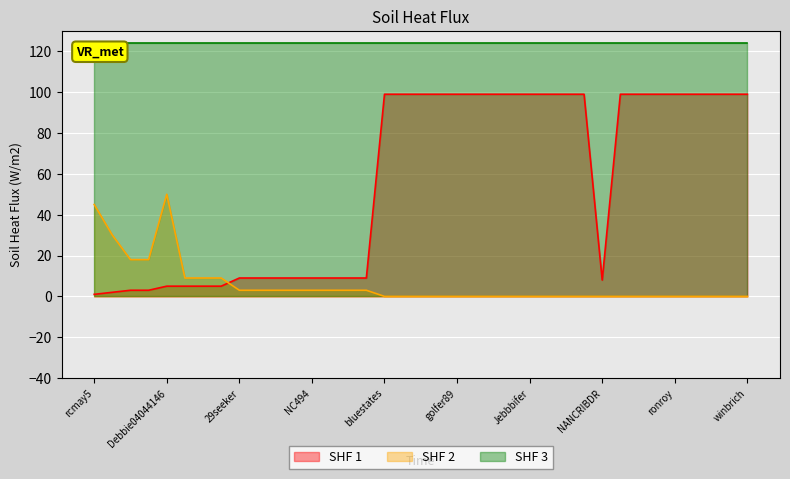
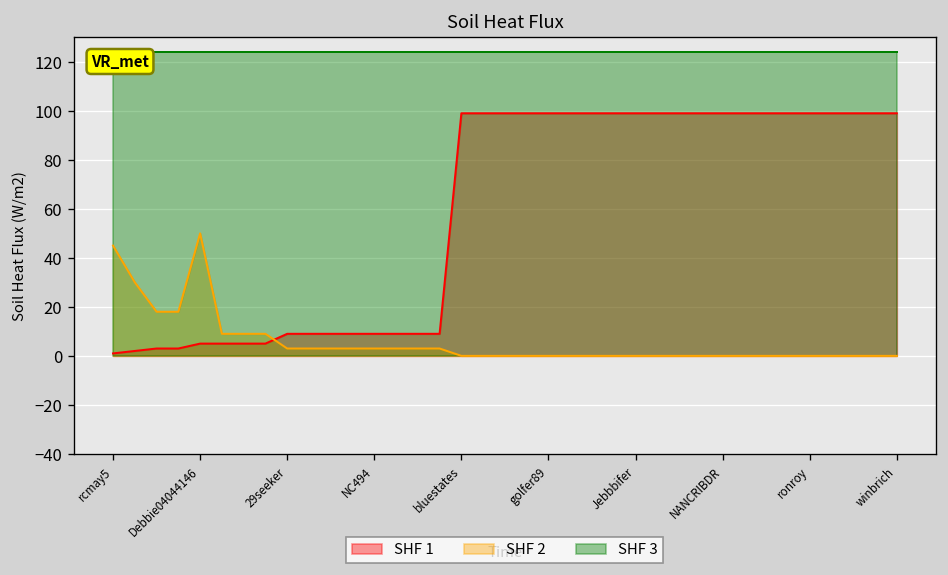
  {
    "SHF 1": {
      "rcmay5": 1,
      "Debbie04044146": 5,
      "29seeker": 9,
      "NC494": 9,
      "bluestates": 99,
      "golfer89": 99,
      "Jebbbifer": 99,
-     "NANCRIBDR": 8,
+     "NANCRIBDR": 99,
      "ronroy": 99,
      "winbrich": 99
    },
    "SHF 2": {
      "rcmay5": 45,
      "Debbie04044146": 50,
      "29seeker": 3,
      "NC494": 3,
      "bluestates": 0,
      "golfer89": 0,
      "Jebbbifer": 0,
      "NANCRIBDR": 0,
      "ronroy": 0,
      "winbrich": 0
    },
    "SHF 3": {
      "Debbie04044146": 124,
      "29seeker": 124,
      "NC494": 124,
      "bluestates": 124,
      "golfer89": 124,
      "Jebbbifer": 124,
      "NANCRIBDR": 124,
      "ronroy": 124,
      "winbrich": 124
    }
  }
